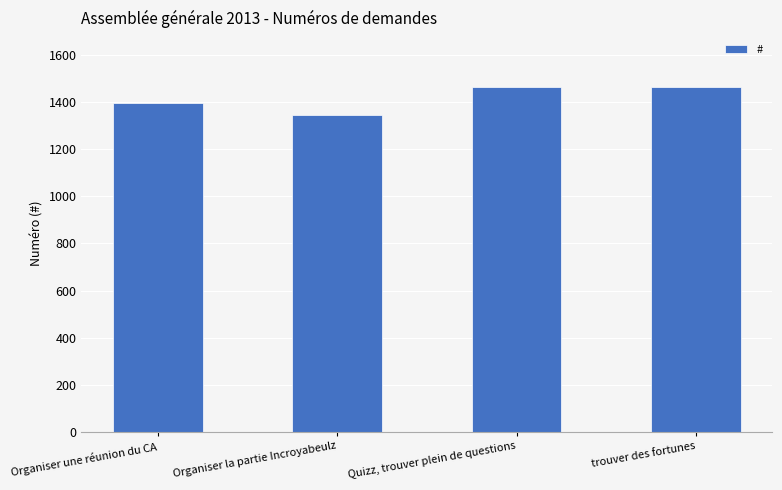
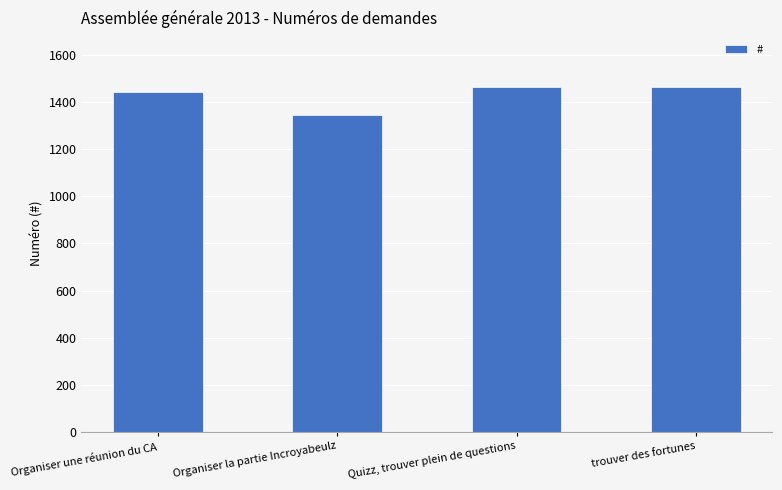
  {
-   "Organiser une réunion du CA": 1400,
+   "Organiser une réunion du CA": 1450,
    "Organiser la partie Incroyabeulz": 1350,
    "Quizz, trouver plein de questions": 1470,
    "trouver des fortunes": 1470
  }
